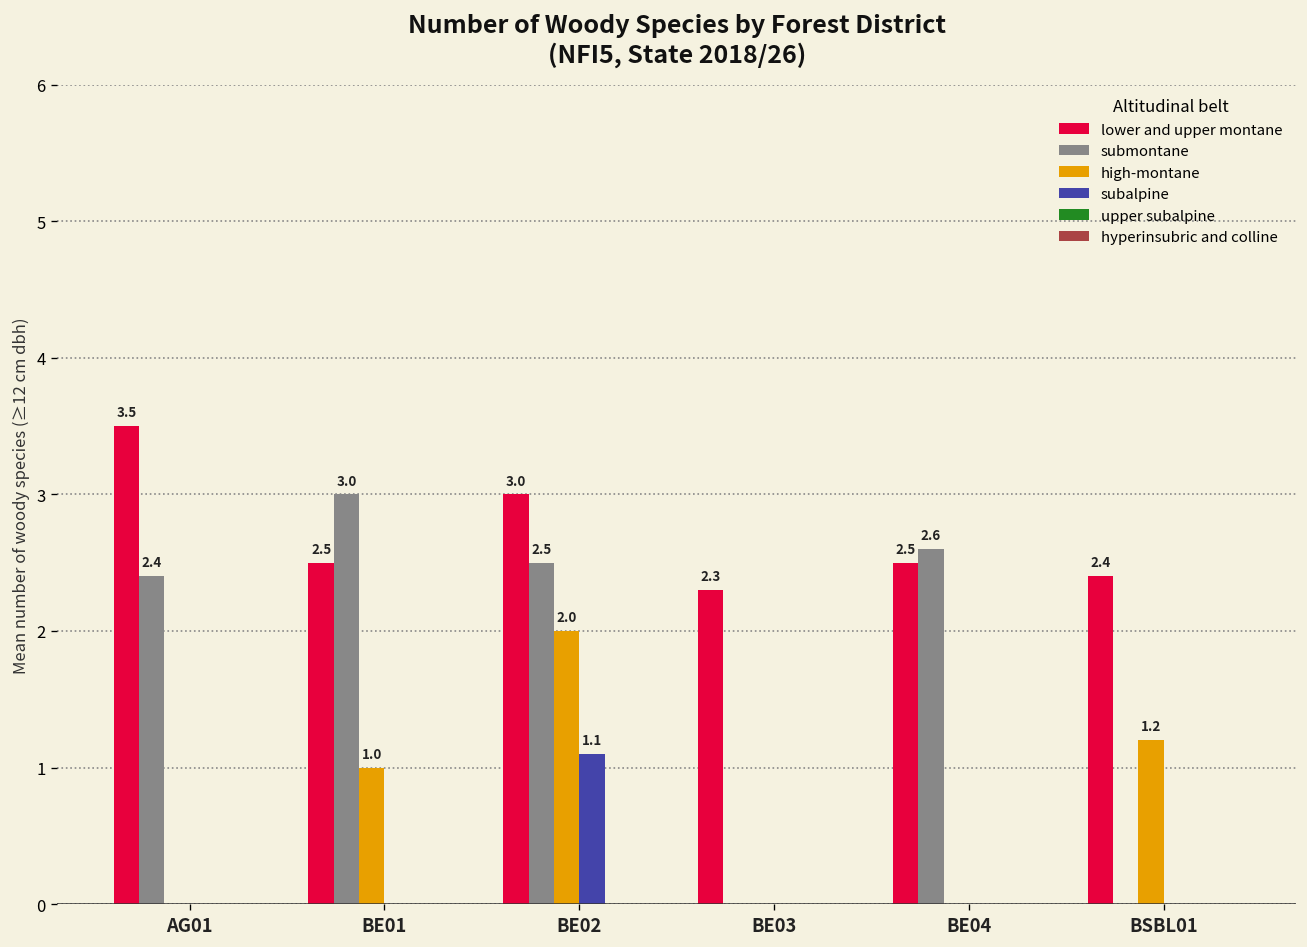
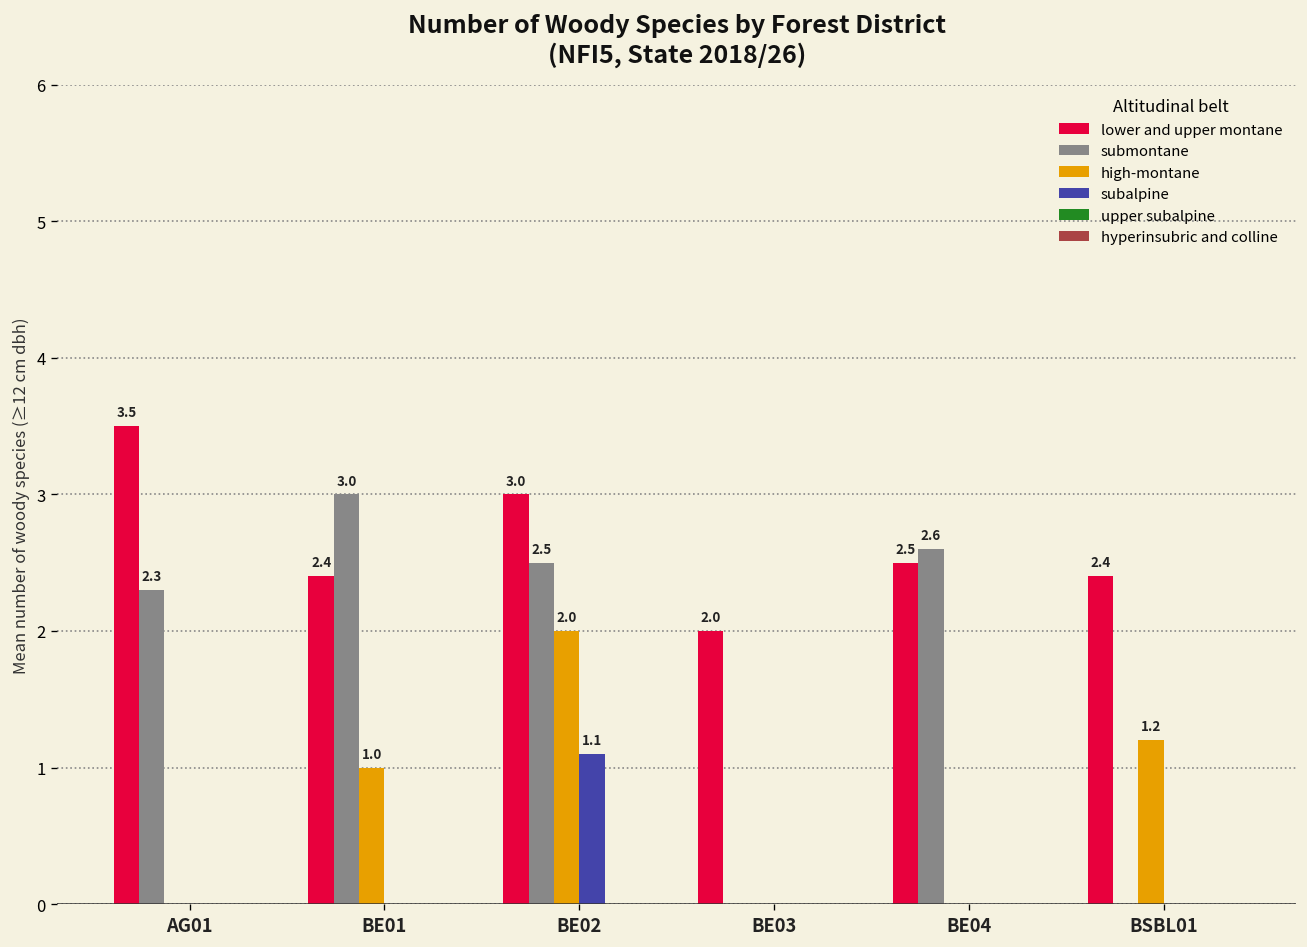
  {
    "lower and upper montane": {
      "AG01": 3.5,
-     "BE01": 2.5,
+     "BE01": 2.4,
      "BE02": 3.0,
-     "BE03": 2.3,
+     "BE03": 2.0,
      "BE04": 2.5,
      "BSBL01": 2.4
    },
    "submontane": {
-     "AG01": 2.4,
+     "AG01": 2.3,
      "BE01": 3.0,
      "BE02": 2.5,
      "BE04": 2.6
    },
    "high-montane": {
      "BE01": 1.0,
      "BE02": 2.0,
      "BSBL01": 1.2
    },
    "subalpine": {
      "BE02": 1.1
    },
    "upper subalpine": {
      "AG01": 0.00,
      "BE01": 0.00,
      "BE02": 0.00,
      "BE03": 0.00,
      "BE04": 0.00,
      "BSBL01": 0.00
    },
    "hyperinsubric and colline": {
      "AG01": 0.00,
      "BE01": 0.00,
      "BE02": 0.00,
      "BE03": 0.00,
      "BE04": 0.00,
      "BSBL01": 0.00
    }
  }
